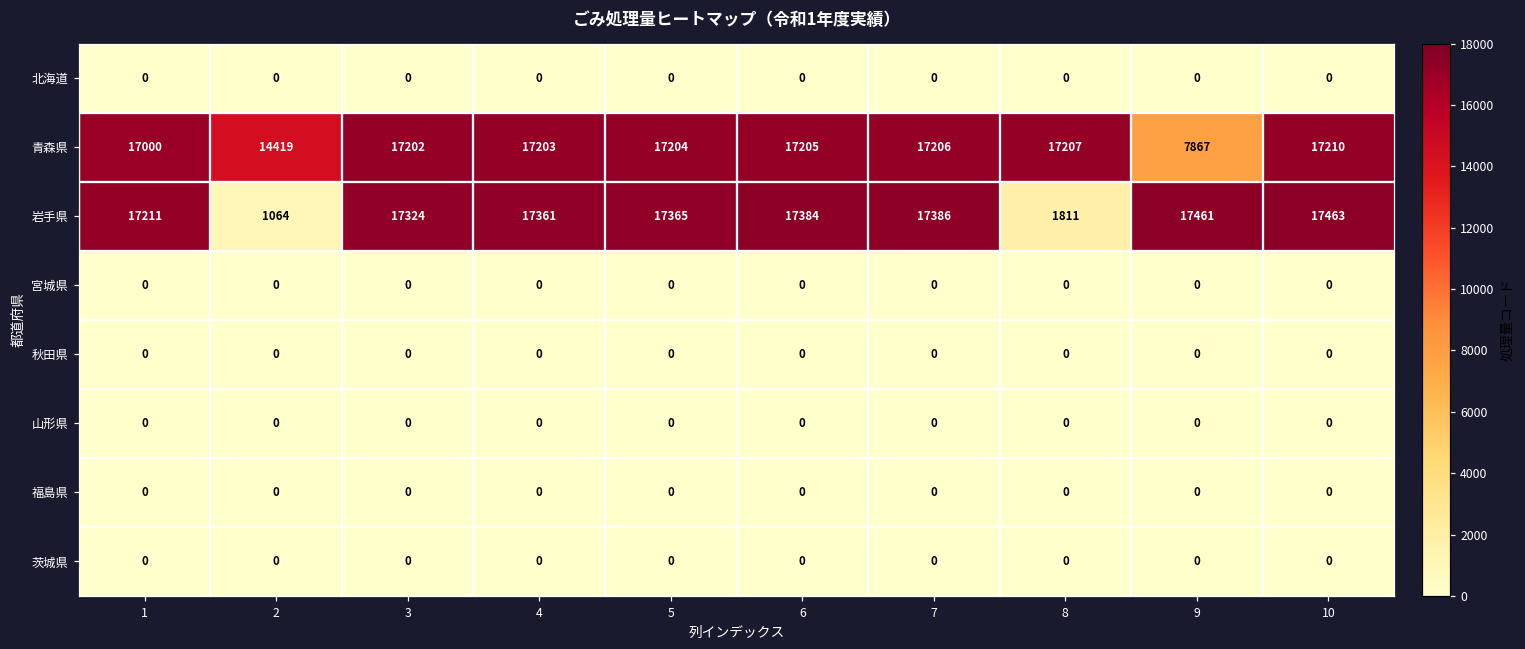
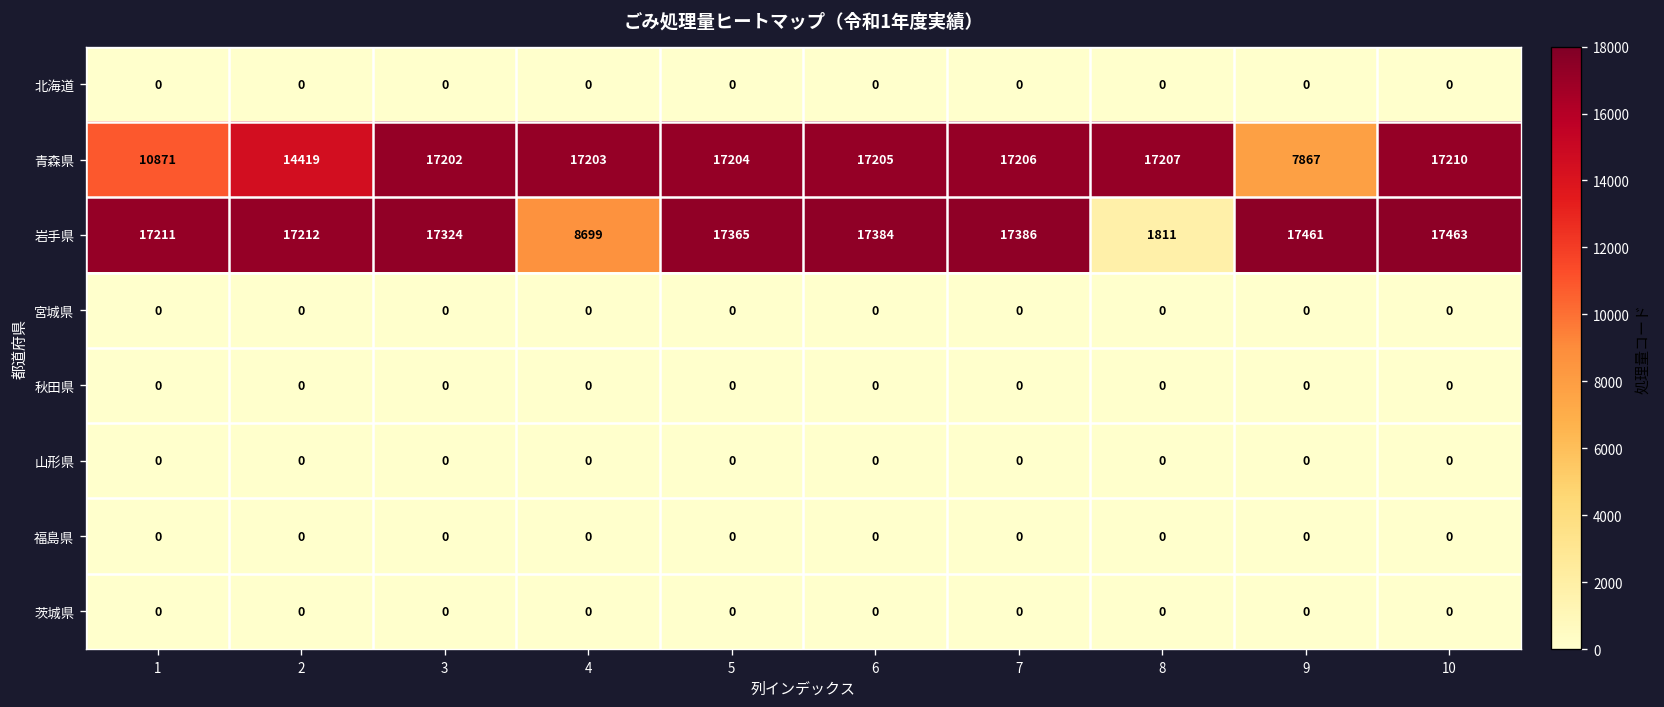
  {
    "北海道": {
      "1": 0,
      "2": 0,
      "3": 0,
      "4": 0,
      "5": 0,
      "6": 0,
      "7": 0,
      "8": 0,
      "9": 0,
      "10": 0
    },
    "青森県": {
-     "1": 17000,
+     "1": 10871,
      "2": 14419,
      "3": 17202,
      "4": 17203,
      "5": 17204,
      "6": 17205,
      "7": 17206,
      "8": 17207,
      "9": 7867,
      "10": 17210
    },
    "岩手県": {
      "1": 17211,
-     "2": 1064,
+     "2": 17212,
      "3": 17324,
-     "4": 17361,
+     "4": 8699,
      "5": 17365,
      "6": 17384,
      "7": 17386,
      "8": 1811,
      "9": 17461,
      "10": 17463
    },
    "宮城県": {
      "1": 0,
      "2": 0,
      "3": 0,
      "4": 0,
      "5": 0,
      "6": 0,
      "7": 0,
      "8": 0,
      "9": 0,
      "10": 0
    },
    "秋田県": {
      "1": 0,
      "2": 0,
      "3": 0,
      "4": 0,
      "5": 0,
      "6": 0,
      "7": 0,
      "8": 0,
      "9": 0,
      "10": 0
    },
    "山形県": {
      "1": 0,
      "2": 0,
      "3": 0,
      "4": 0,
      "5": 0,
      "6": 0,
      "7": 0,
      "8": 0,
      "9": 0,
      "10": 0
    },
    "福島県": {
      "1": 0,
      "2": 0,
      "3": 0,
      "4": 0,
      "5": 0,
      "6": 0,
      "7": 0,
      "8": 0,
      "9": 0,
      "10": 0
    },
    "茨城県": {
      "1": 0,
      "2": 0,
      "3": 0,
      "4": 0,
      "5": 0,
      "6": 0,
      "7": 0,
      "8": 0,
      "9": 0,
      "10": 0
    }
  }
